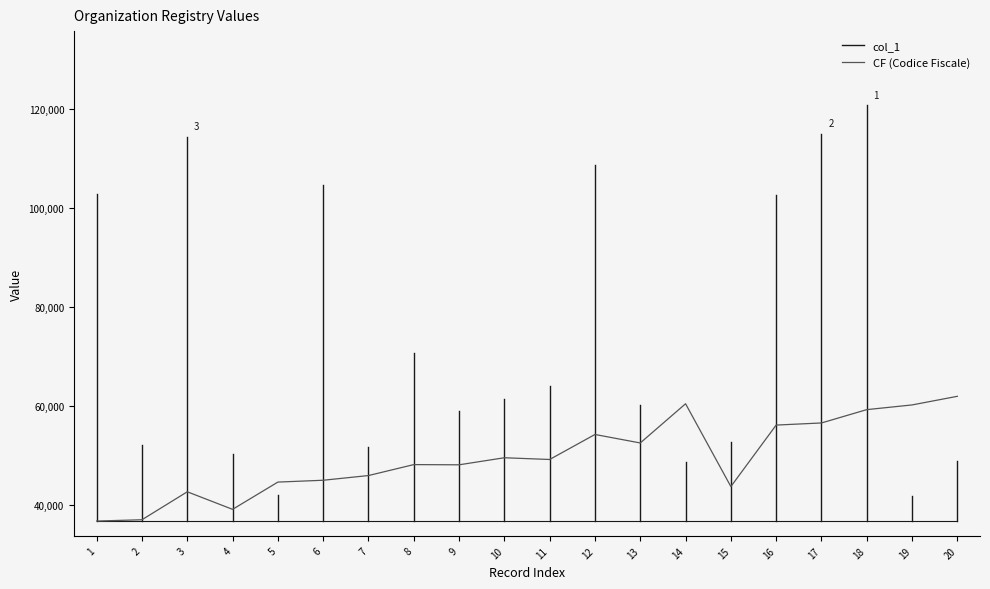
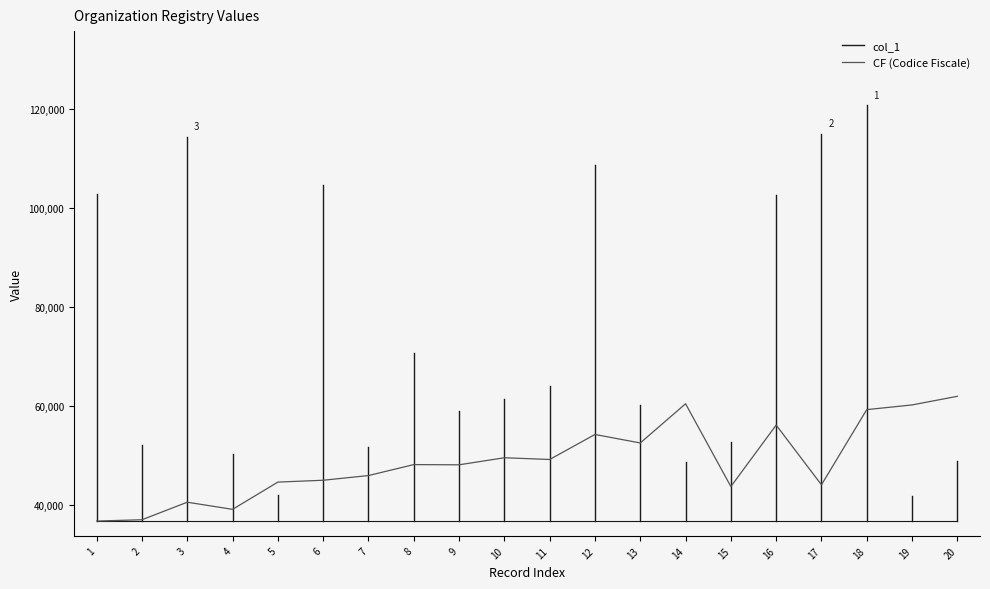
  {
    "CF (Codice Fiscale)": {
-     "3": "43,000",
+     "3": "40,000",
      "4": "39,000",
      "5": "45,000",
      "6": "45,000",
      "7": "46,000",
      "8": "48,000",
      "9": "48,000",
      "10": "49,000",
      "11": "49,000",
      "12": "54,000",
      "13": "52,000",
      "14": "60,000",
      "15": "44,000",
      "16": "56,000",
-     "17": "57,000",
+     "17": "44,000",
      "18": "59,000",
      "19": "60,000",
      "20": "62,000"
    }
  }
